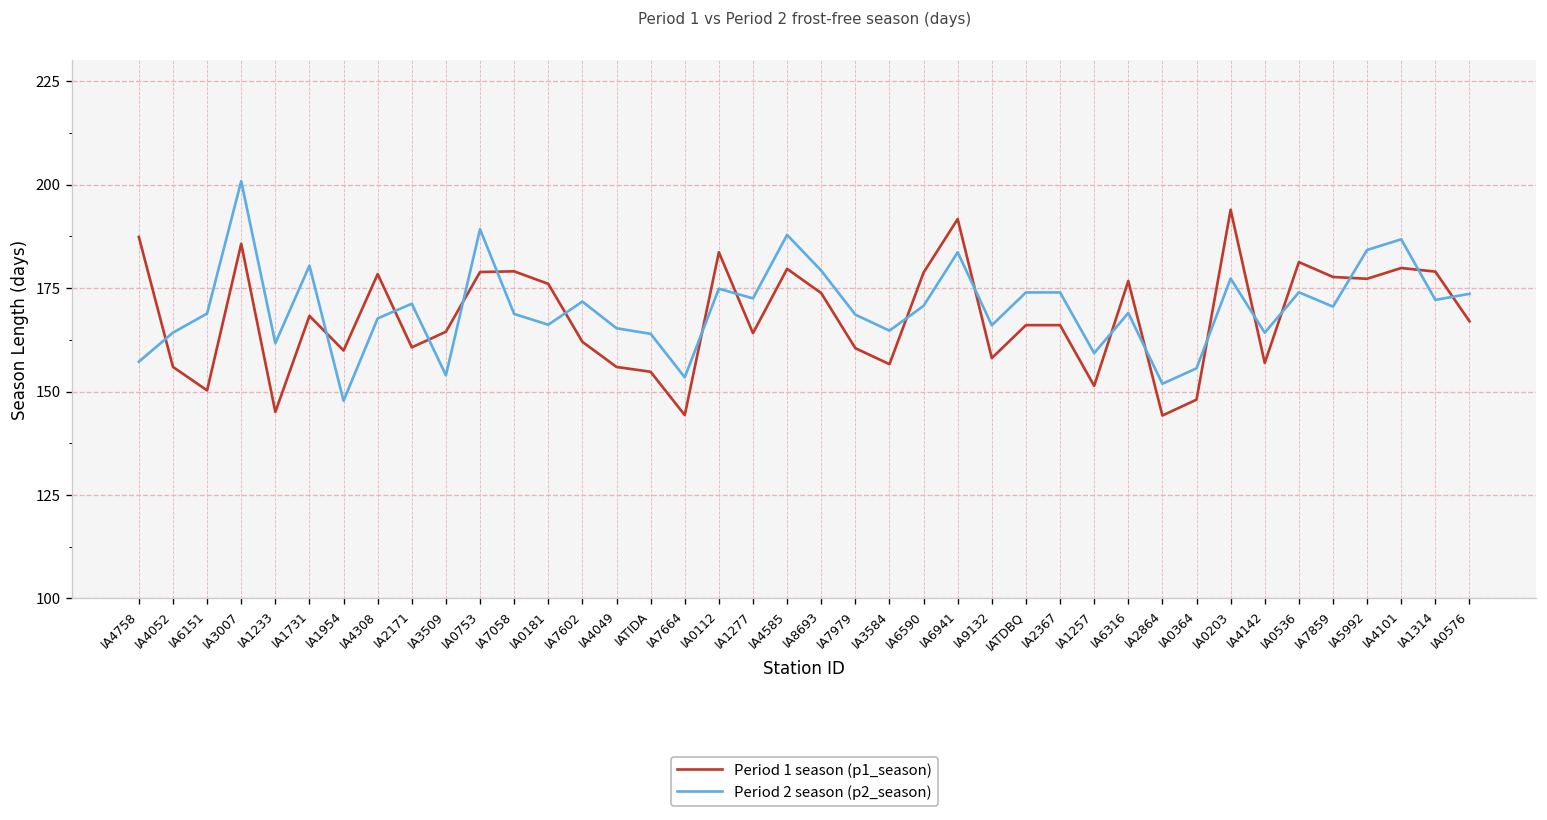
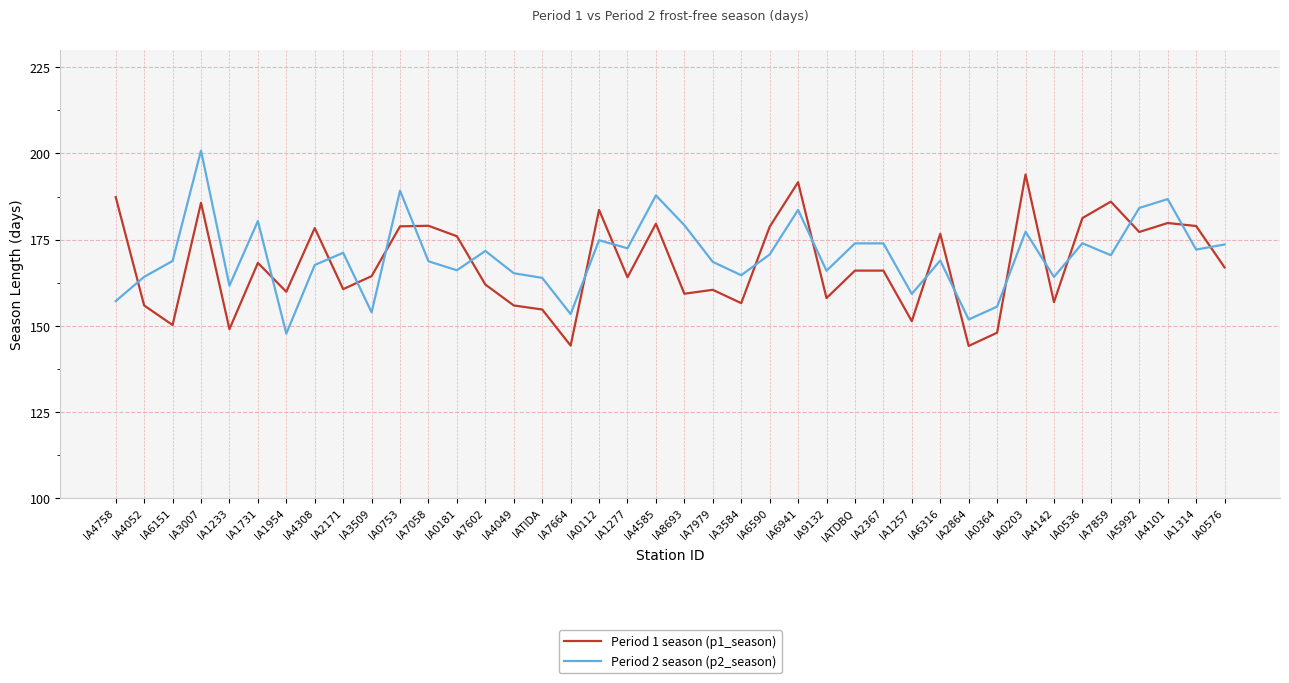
  {
    "Period 1 season (p1_season)": {
      "IA4758": 187,
      "IA4052": 156,
      "IA6151": 150,
      "IA3007": 186,
-     "IA1233": 145,
+     "IA1233": 149,
      "IA1731": 168,
      "IA1954": 160,
      "IA4308": 178,
      "IA2171": 161,
      "IA3509": 164,
      "IA0753": 179,
      "IA7058": 179,
      "IA0181": 176,
      "IA7602": 162,
      "IA4049": 156,
      "IATIDA": 155,
      "IA7664": 144,
      "IA0112": 184,
      "IA1277": 164,
      "IA4585": 180,
-     "IA8693": 174,
+     "IA8693": 159,
      "IA7979": 160,
      "IA3584": 157,
      "IA6590": 179,
      "IA6941": 192,
      "IA9132": 158,
      "IATDBQ": 166,
      "IA2367": 166,
      "IA1257": 151,
      "IA6316": 177,
      "IA2864": 144,
      "IA0364": 148,
      "IA0203": 194,
      "IA4142": 157,
      "IA0536": 181,
-     "IA7859": 178,
+     "IA7859": 186,
      "IA5992": 177,
      "IA4101": 180,
      "IA1314": 179,
      "IA0576": 167
    },
    "Period 2 season (p2_season)": {
      "IA4758": 157,
      "IA4052": 164,
      "IA6151": 169,
      "IA3007": 201,
      "IA1233": 162,
      "IA1731": 180,
      "IA1954": 148,
      "IA4308": 168,
      "IA2171": 171,
      "IA3509": 154,
      "IA0753": 189,
      "IA7058": 169,
      "IA0181": 166,
      "IA7602": 172,
      "IA4049": 165,
      "IATIDA": 164,
      "IA7664": 153,
      "IA0112": 175,
      "IA1277": 173,
      "IA4585": 188,
      "IA8693": 179,
      "IA7979": 169,
      "IA3584": 165,
      "IA6590": 171,
      "IA6941": 184,
      "IA9132": 166,
      "IATDBQ": 174,
      "IA2367": 174,
      "IA1257": 159,
      "IA6316": 169,
      "IA2864": 152,
      "IA0364": 156,
      "IA0203": 177,
      "IA4142": 164,
      "IA0536": 174,
      "IA7859": 171,
      "IA5992": 184,
      "IA4101": 187,
      "IA1314": 172,
      "IA0576": 174
    }
  }
